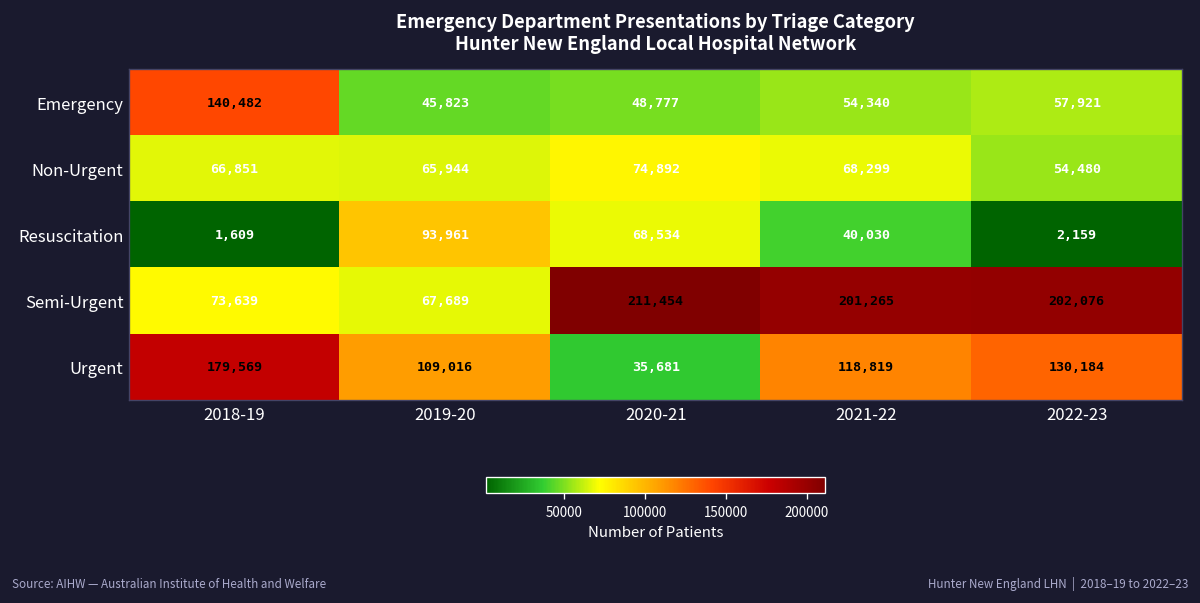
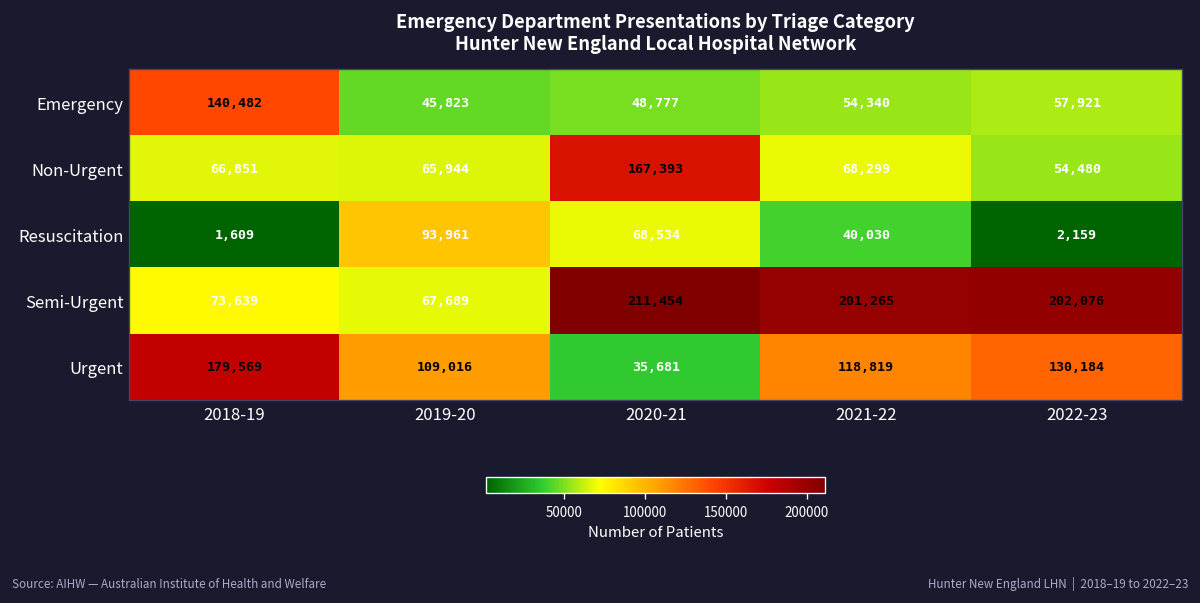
  {
    "Emergency": {
      "2018-19": "140,482",
      "2019-20": "45,823",
      "2020-21": "48,777",
      "2021-22": "54,340",
      "2022-23": "57,921"
    },
    "Non-Urgent": {
      "2018-19": "66,851",
      "2019-20": "65,944",
-     "2020-21": "74,892",
+     "2020-21": "167,393",
      "2021-22": "68,299",
      "2022-23": "54,480"
    },
    "Resuscitation": {
      "2018-19": "1,609",
      "2019-20": "93,961",
      "2020-21": "68,534",
      "2021-22": "40,030",
      "2022-23": "2,159"
    },
    "Semi-Urgent": {
      "2018-19": "73,639",
      "2019-20": "67,689",
      "2020-21": "211,454",
      "2021-22": "201,265",
      "2022-23": "202,076"
    },
    "Urgent": {
      "2018-19": "179,569",
      "2019-20": "109,016",
      "2020-21": "35,681",
      "2021-22": "118,819",
      "2022-23": "130,184"
    }
  }
